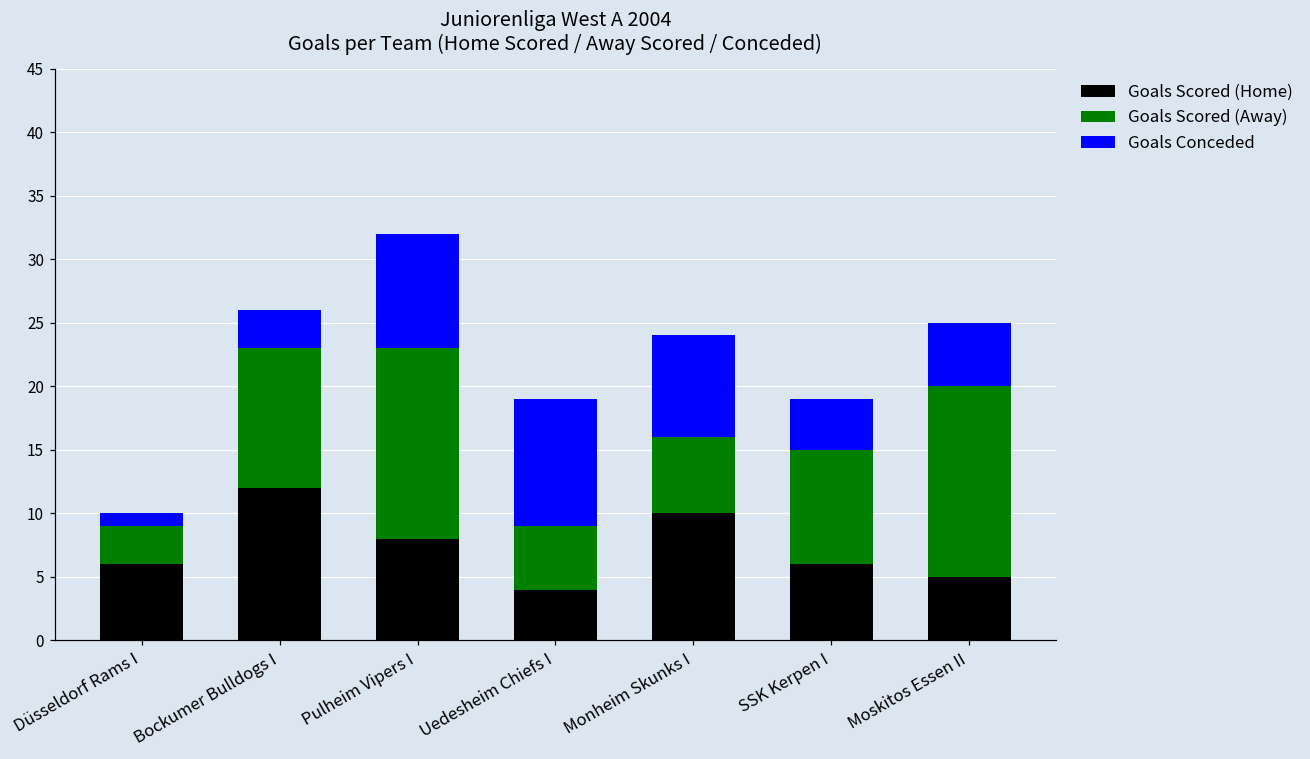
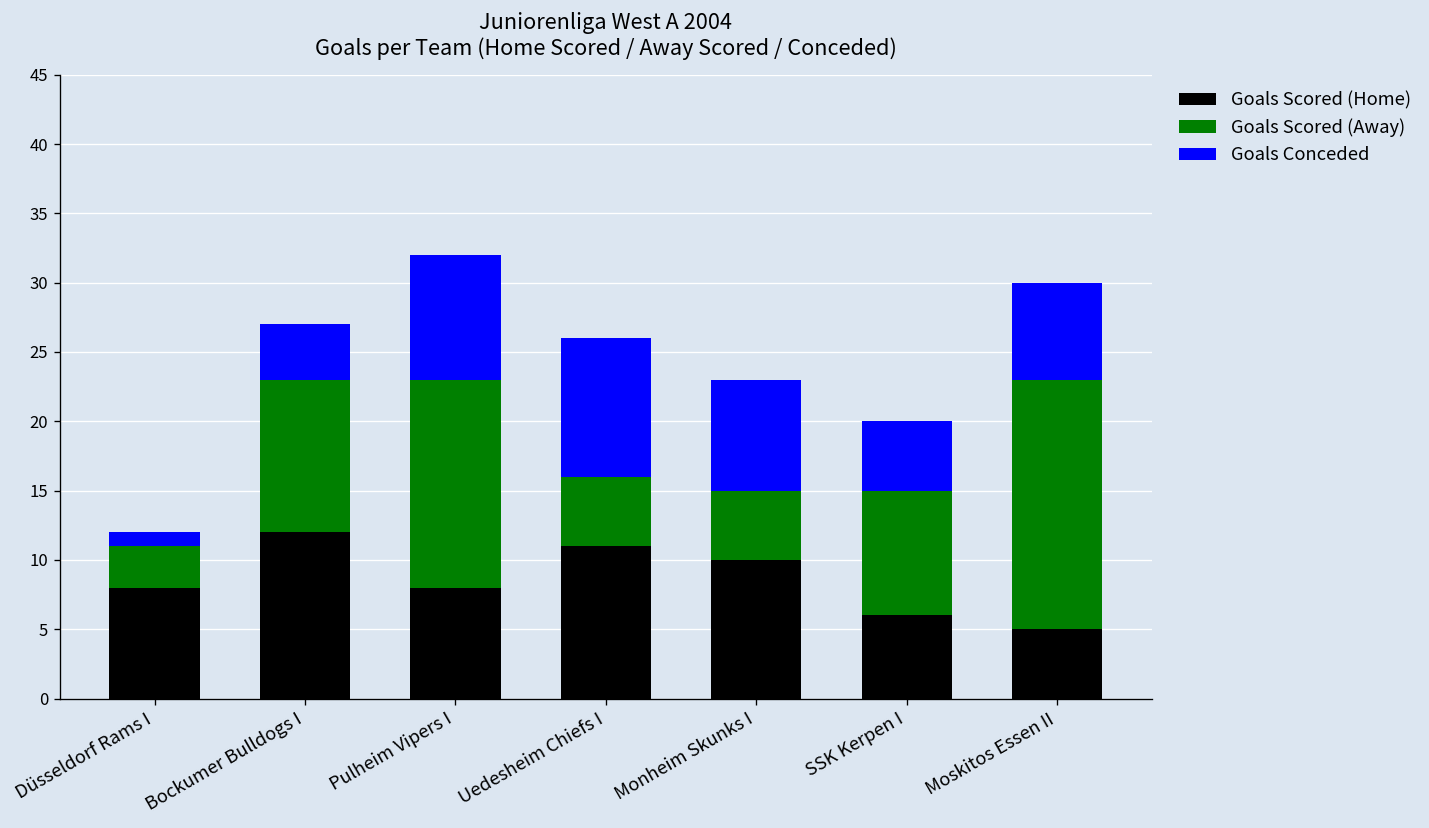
  {
    "Goals Scored (Home)": {
-     "Düsseldorf Rams I": 6,
+     "Düsseldorf Rams I": 8,
      "Bockumer Bulldogs I": 12,
      "Pulheim Vipers I": 8,
-     "Uedesheim Chiefs I": 4,
+     "Uedesheim Chiefs I": 11,
      "Monheim Skunks I": 10,
      "SSK Kerpen I": 6,
      "Moskitos Essen II": 5
    },
    "Goals Scored (Away)": {
      "Düsseldorf Rams I": 3,
      "Bockumer Bulldogs I": 11,
      "Pulheim Vipers I": 15,
      "Uedesheim Chiefs I": 5,
-     "Monheim Skunks I": 6,
+     "Monheim Skunks I": 5,
      "SSK Kerpen I": 9,
-     "Moskitos Essen II": 15
+     "Moskitos Essen II": 18
    },
    "Goals Conceded": {
      "Düsseldorf Rams I": 1,
-     "Bockumer Bulldogs I": 3,
+     "Bockumer Bulldogs I": 4,
      "Pulheim Vipers I": 9,
      "Uedesheim Chiefs I": 10,
      "Monheim Skunks I": 8,
-     "SSK Kerpen I": 4,
-     "Moskitos Essen II": 5
+     "SSK Kerpen I": 5,
+     "Moskitos Essen II": 7
    }
  }
